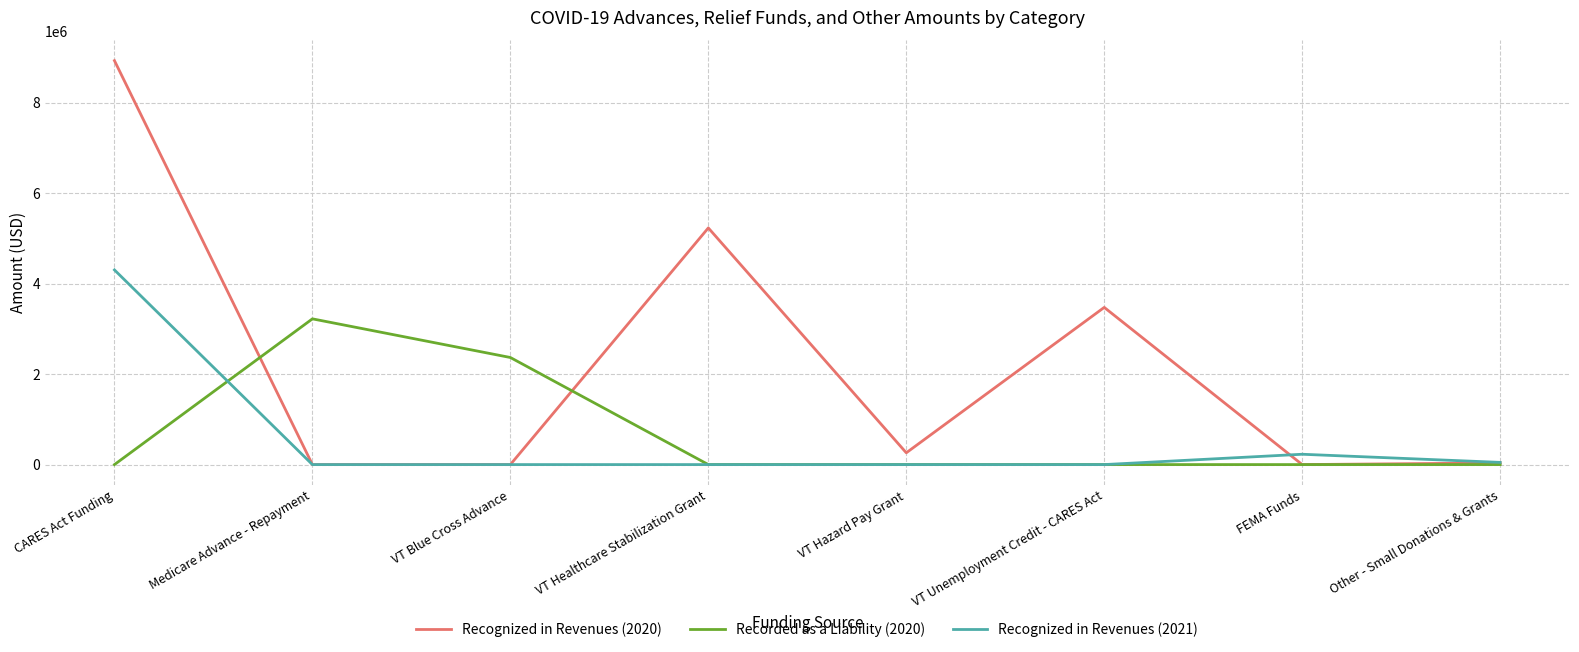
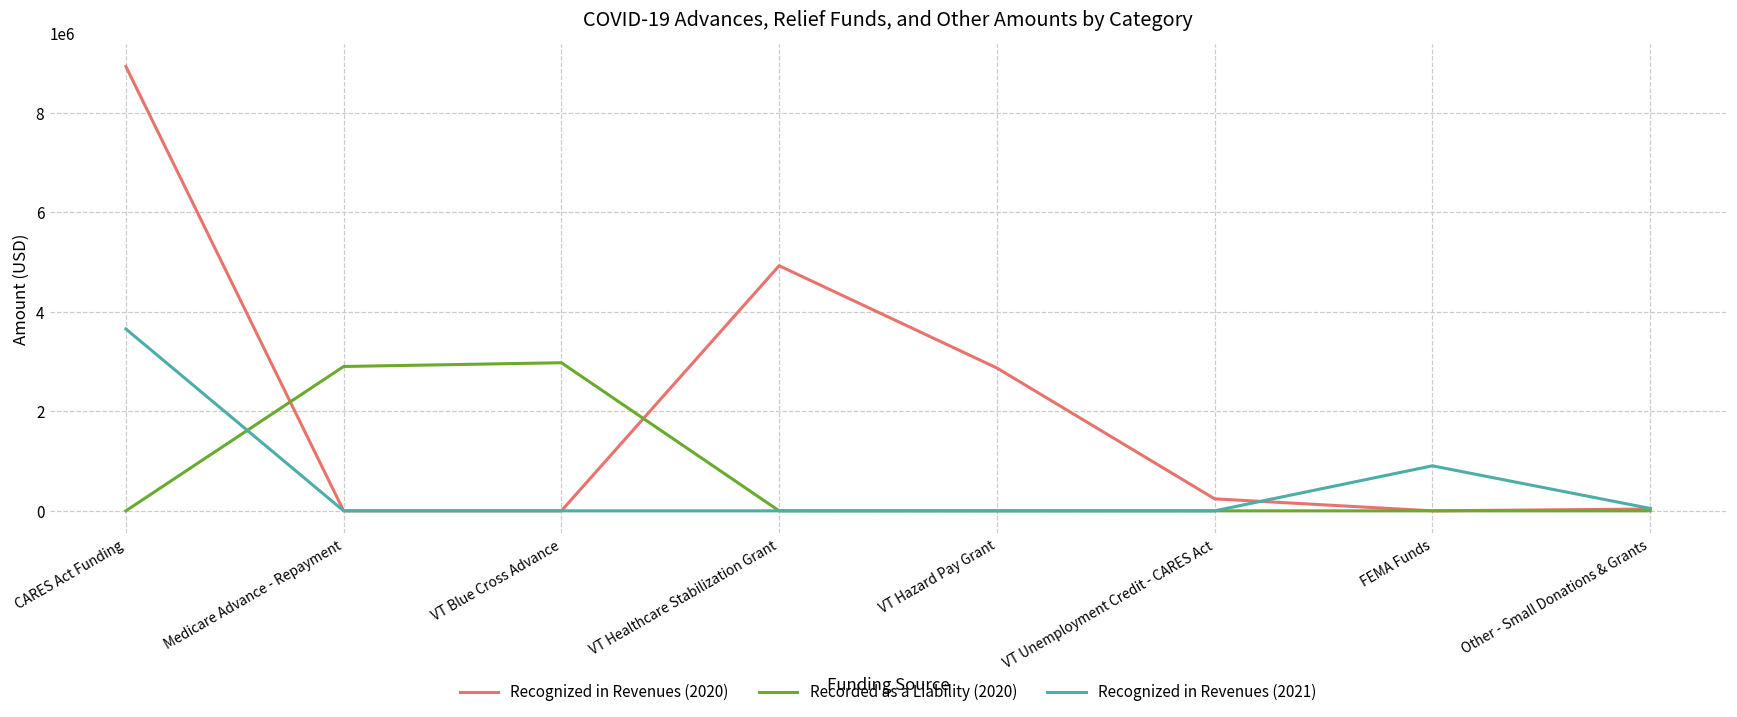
  {
    "Recognized in Revenues (2020)": {
      "CARES Act Funding": 8900000,
-     "VT Healthcare Stabilization Grant": 5200000,
-     "VT Hazard Pay Grant": 300000,
-     "VT Unemployment Credit - CARES Act": 3500000
+     "VT Healthcare Stabilization Grant": 4900000,
+     "VT Hazard Pay Grant": 2900000,
+     "VT Unemployment Credit - CARES Act": 200000
    },
    "Recorded as a Liability (2020)": {
      "CARES Act Funding": 0,
-     "Medicare Advance - Repayment": 3200000,
-     "VT Blue Cross Advance": 2400000
+     "Medicare Advance - Repayment": 2900000,
+     "VT Blue Cross Advance": 3000000
    },
    "Recognized in Revenues (2021)": {
-     "CARES Act Funding": 4300000,
-     "FEMA Funds": 200000
+     "CARES Act Funding": 3700000,
+     "FEMA Funds": 900000
    }
  }
